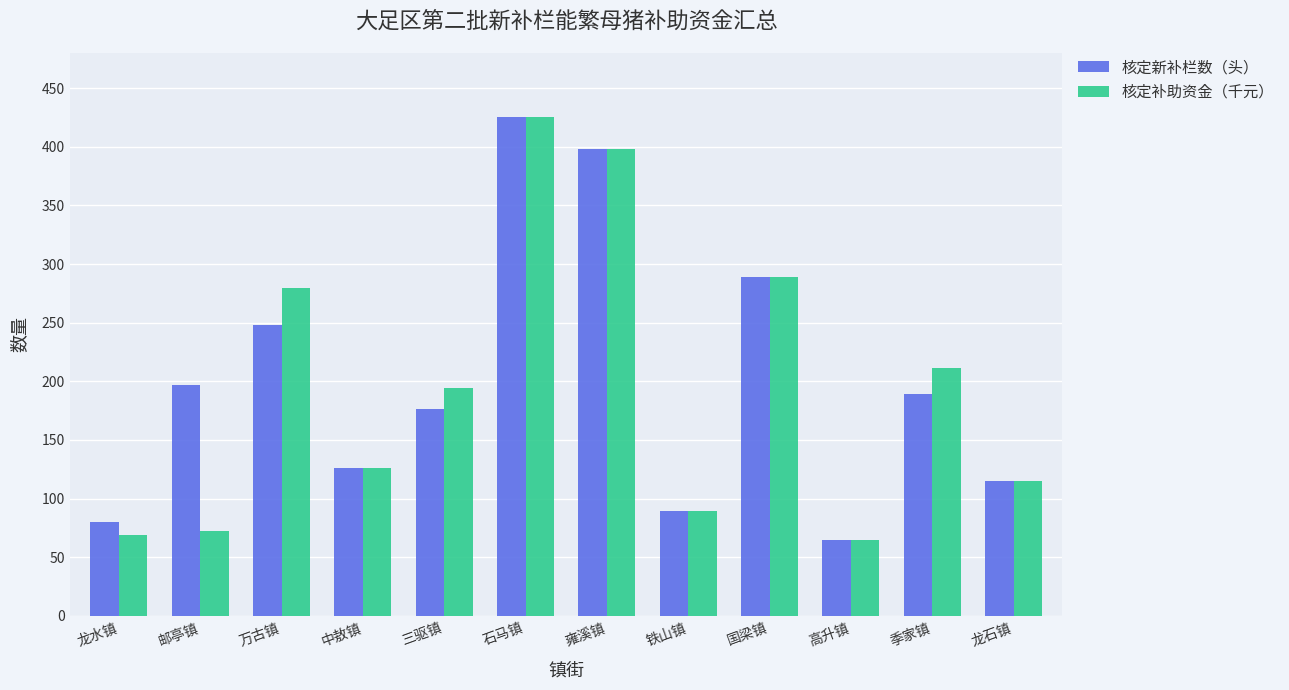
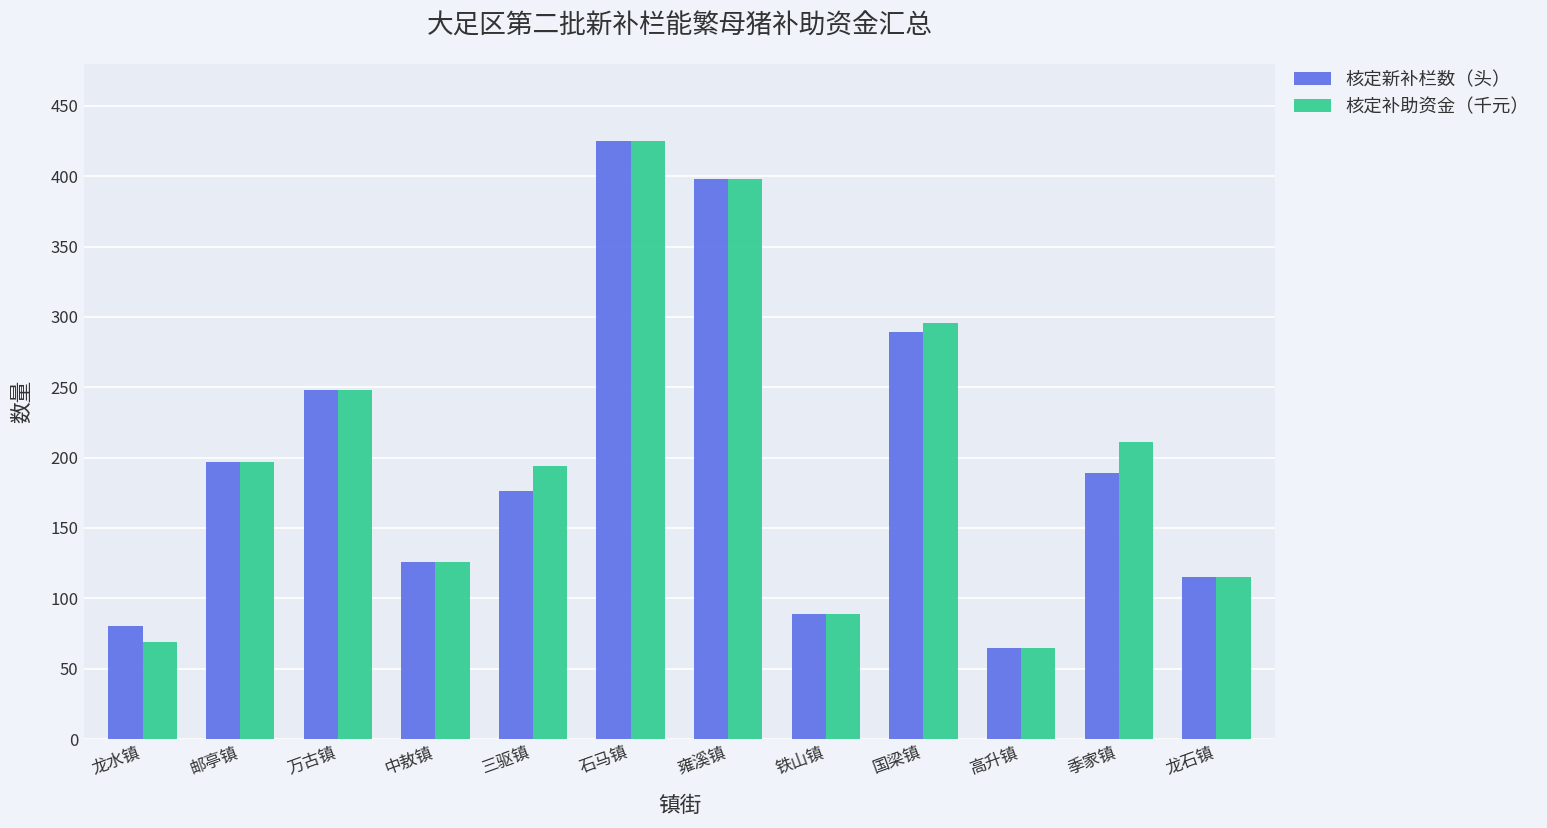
  {
    "核定新补栏数（头）": {
      "龙水镇": 80,
      "邮亭镇": 197,
      "万古镇": 248,
      "中敖镇": 126,
      "三驱镇": 176,
      "石马镇": 425,
      "雍溪镇": 398,
      "铁山镇": 89,
      "国梁镇": 289,
      "高升镇": 65,
      "季家镇": 189,
      "龙石镇": 115
    },
    "核定补助资金（千元）": {
      "龙水镇": 69,
-     "邮亭镇": 72,
-     "万古镇": 280,
+     "邮亭镇": 197,
+     "万古镇": 248,
      "中敖镇": 126,
      "三驱镇": 194,
      "石马镇": 425,
      "雍溪镇": 398,
      "铁山镇": 89,
-     "国梁镇": 289,
+     "国梁镇": 296,
      "高升镇": 65,
      "季家镇": 211,
      "龙石镇": 115
    }
  }
